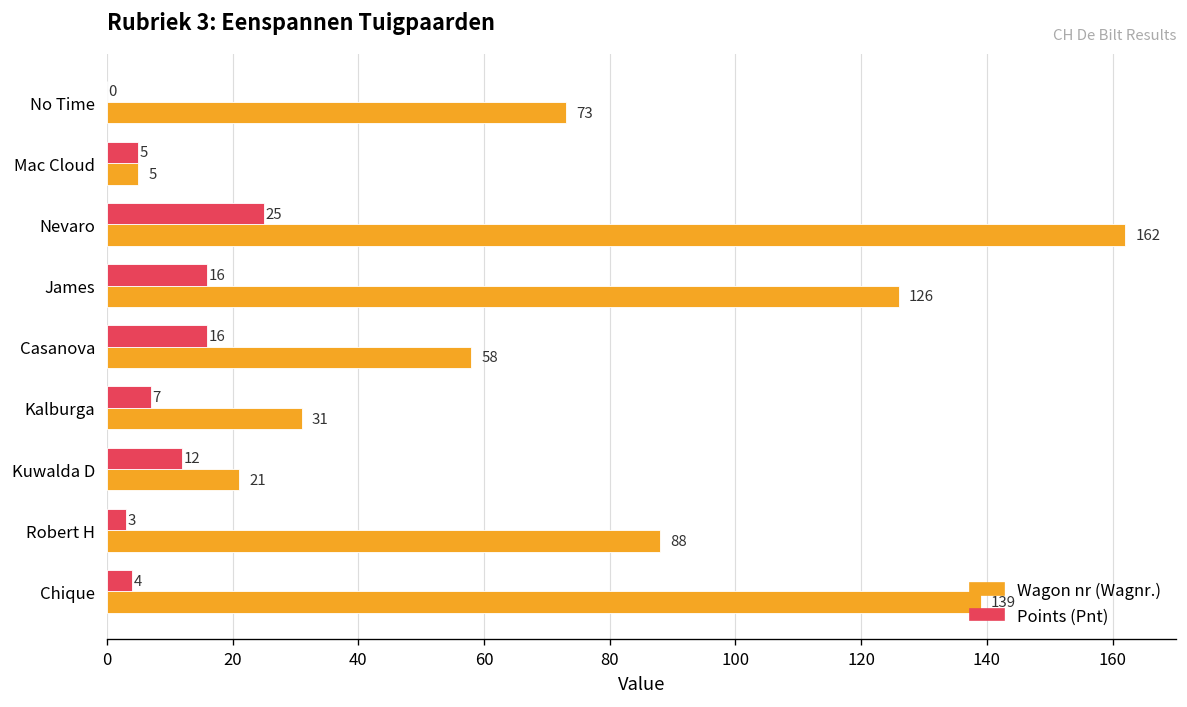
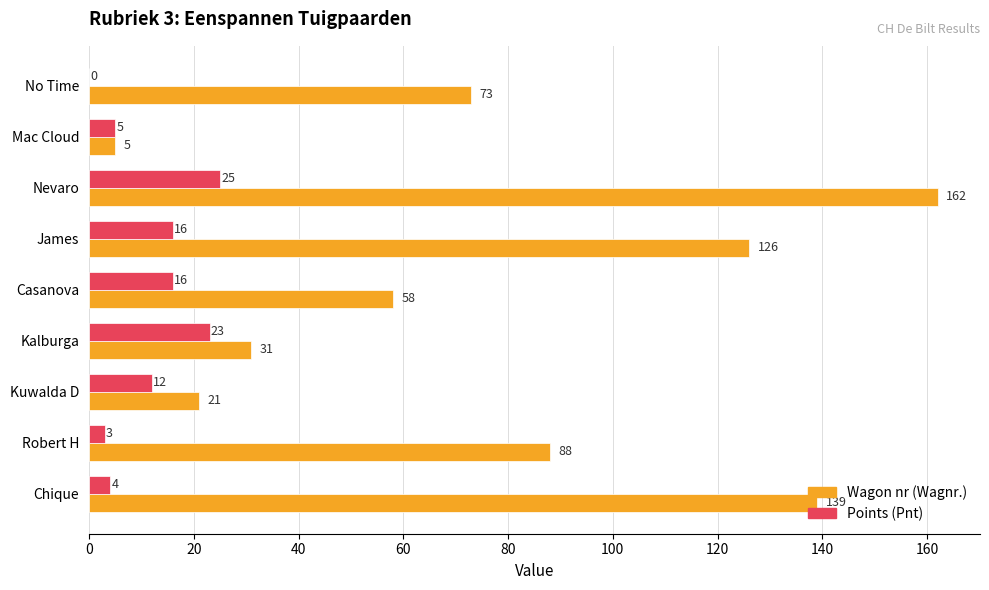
  {
    "Wagon nr (Wagnr.)": {
      "No Time": 73,
      "Mac Cloud": 5,
      "Nevaro": 162,
      "James": 126,
      "Casanova": 58,
      "Kalburga": 31,
      "Kuwalda D": 21,
      "Robert H": 88,
      "Chique": 139
    },
    "Points (Pnt)": {
      "No Time": 0,
      "Mac Cloud": 5,
      "Nevaro": 25,
      "James": 16,
      "Casanova": 16,
-     "Kalburga": 7,
+     "Kalburga": 23,
      "Kuwalda D": 12,
      "Robert H": 3,
      "Chique": 4
    }
  }
